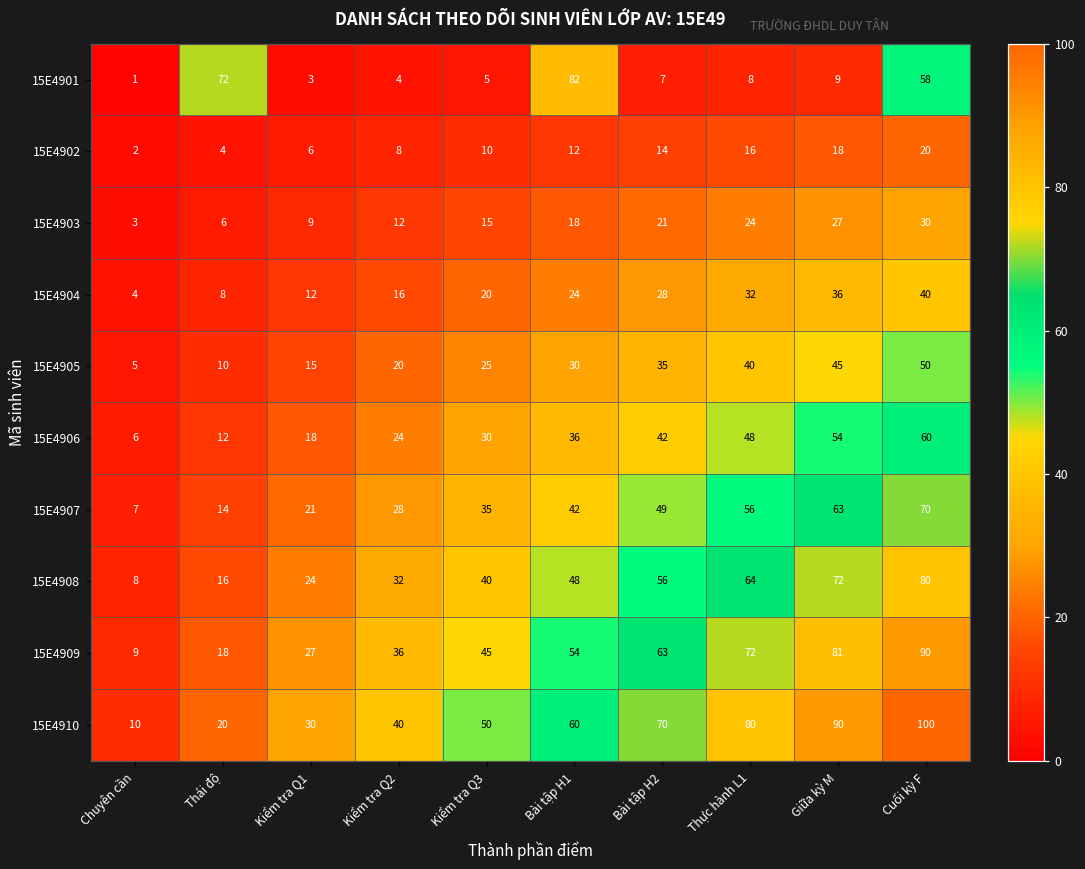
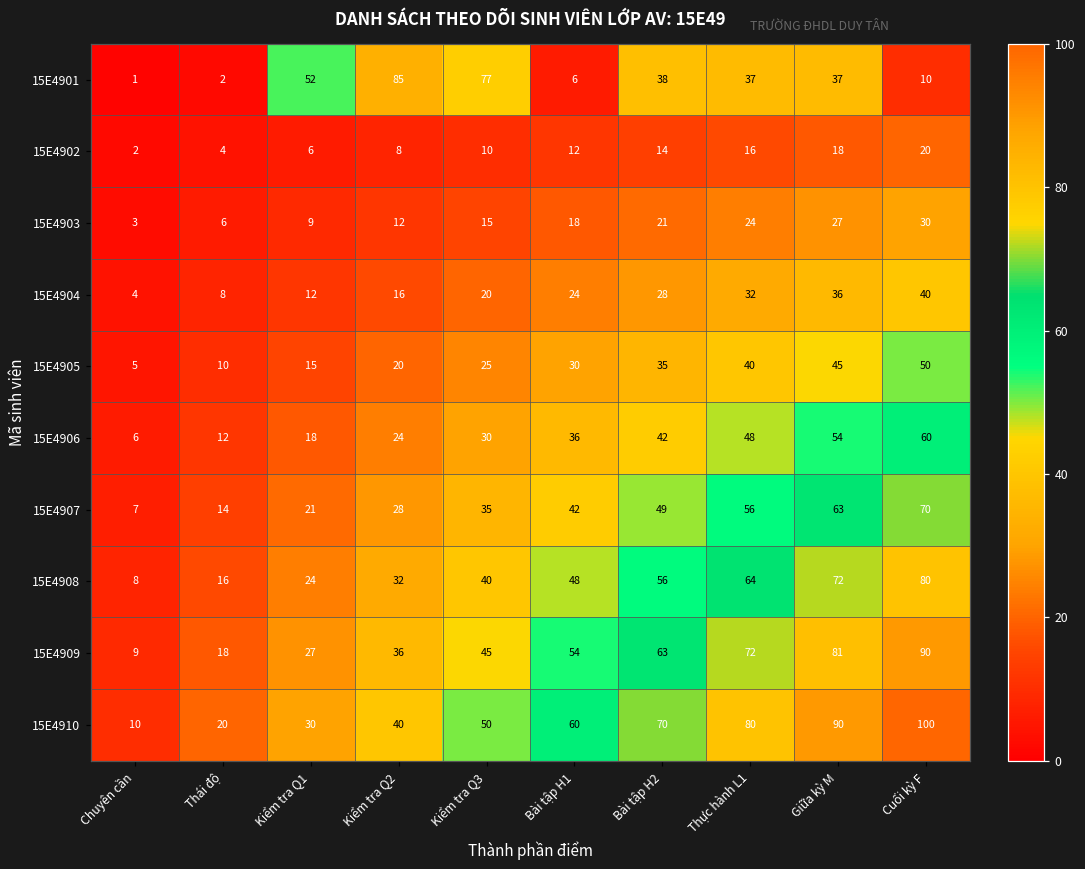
  {
    "15E4901": {
      "Chuyên cần": 1,
-     "Thái độ": 72,
-     "Kiểm tra Q1": 3,
-     "Kiểm tra Q2": 4,
-     "Kiểm tra Q3": 5,
-     "Bài tập H1": 82,
-     "Bài tập H2": 7,
-     "Thực hành L1": 8,
-     "Giữa kỳ M": 9,
-     "Cuối kỳ F": 58
+     "Thái độ": 2,
+     "Kiểm tra Q1": 52,
+     "Kiểm tra Q2": 85,
+     "Kiểm tra Q3": 77,
+     "Bài tập H1": 6,
+     "Bài tập H2": 38,
+     "Thực hành L1": 37,
+     "Giữa kỳ M": 37,
+     "Cuối kỳ F": 10
    },
    "15E4902": {
      "Chuyên cần": 2,
      "Thái độ": 4,
      "Kiểm tra Q1": 6,
      "Kiểm tra Q2": 8,
      "Kiểm tra Q3": 10,
      "Bài tập H1": 12,
      "Bài tập H2": 14,
      "Thực hành L1": 16,
      "Giữa kỳ M": 18,
      "Cuối kỳ F": 20
    },
    "15E4903": {
      "Chuyên cần": 3,
      "Thái độ": 6,
      "Kiểm tra Q1": 9,
      "Kiểm tra Q2": 12,
      "Kiểm tra Q3": 15,
      "Bài tập H1": 18,
      "Bài tập H2": 21,
      "Thực hành L1": 24,
      "Giữa kỳ M": 27,
      "Cuối kỳ F": 30
    },
    "15E4904": {
      "Chuyên cần": 4,
      "Thái độ": 8,
      "Kiểm tra Q1": 12,
      "Kiểm tra Q2": 16,
      "Kiểm tra Q3": 20,
      "Bài tập H1": 24,
      "Bài tập H2": 28,
      "Thực hành L1": 32,
      "Giữa kỳ M": 36,
      "Cuối kỳ F": 40
    },
    "15E4905": {
      "Chuyên cần": 5,
      "Thái độ": 10,
      "Kiểm tra Q1": 15,
      "Kiểm tra Q2": 20,
      "Kiểm tra Q3": 25,
      "Bài tập H1": 30,
      "Bài tập H2": 35,
      "Thực hành L1": 40,
      "Giữa kỳ M": 45,
      "Cuối kỳ F": 50
    },
    "15E4906": {
      "Chuyên cần": 6,
      "Thái độ": 12,
      "Kiểm tra Q1": 18,
      "Kiểm tra Q2": 24,
      "Kiểm tra Q3": 30,
      "Bài tập H1": 36,
      "Bài tập H2": 42,
      "Thực hành L1": 48,
      "Giữa kỳ M": 54,
      "Cuối kỳ F": 60
    },
    "15E4907": {
      "Chuyên cần": 7,
      "Thái độ": 14,
      "Kiểm tra Q1": 21,
      "Kiểm tra Q2": 28,
      "Kiểm tra Q3": 35,
      "Bài tập H1": 42,
      "Bài tập H2": 49,
      "Thực hành L1": 56,
      "Giữa kỳ M": 63,
      "Cuối kỳ F": 70
    },
    "15E4908": {
      "Chuyên cần": 8,
      "Thái độ": 16,
      "Kiểm tra Q1": 24,
      "Kiểm tra Q2": 32,
      "Kiểm tra Q3": 40,
      "Bài tập H1": 48,
      "Bài tập H2": 56,
      "Thực hành L1": 64,
      "Giữa kỳ M": 72,
      "Cuối kỳ F": 80
    },
    "15E4909": {
      "Chuyên cần": 9,
      "Thái độ": 18,
      "Kiểm tra Q1": 27,
      "Kiểm tra Q2": 36,
      "Kiểm tra Q3": 45,
      "Bài tập H1": 54,
      "Bài tập H2": 63,
      "Thực hành L1": 72,
      "Giữa kỳ M": 81,
      "Cuối kỳ F": 90
    },
    "15E4910": {
      "Chuyên cần": 10,
      "Thái độ": 20,
      "Kiểm tra Q1": 30,
      "Kiểm tra Q2": 40,
      "Kiểm tra Q3": 50,
      "Bài tập H1": 60,
      "Bài tập H2": 70,
      "Thực hành L1": 80,
      "Giữa kỳ M": 90,
      "Cuối kỳ F": 100
    }
  }
